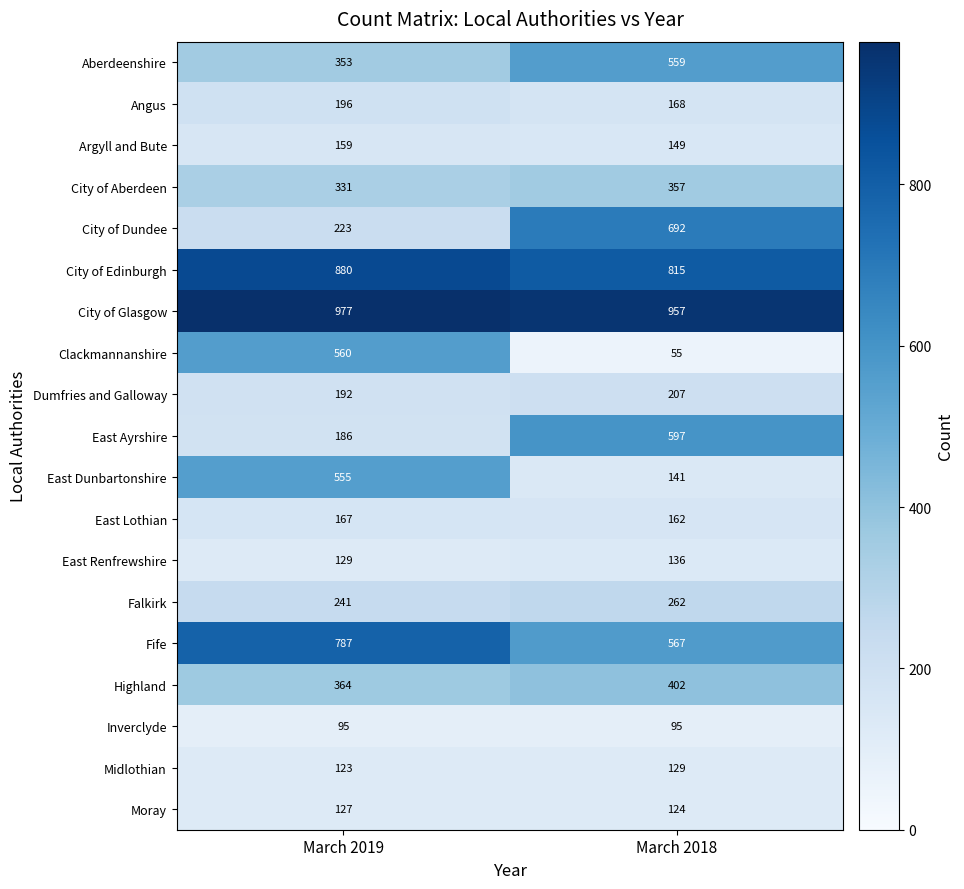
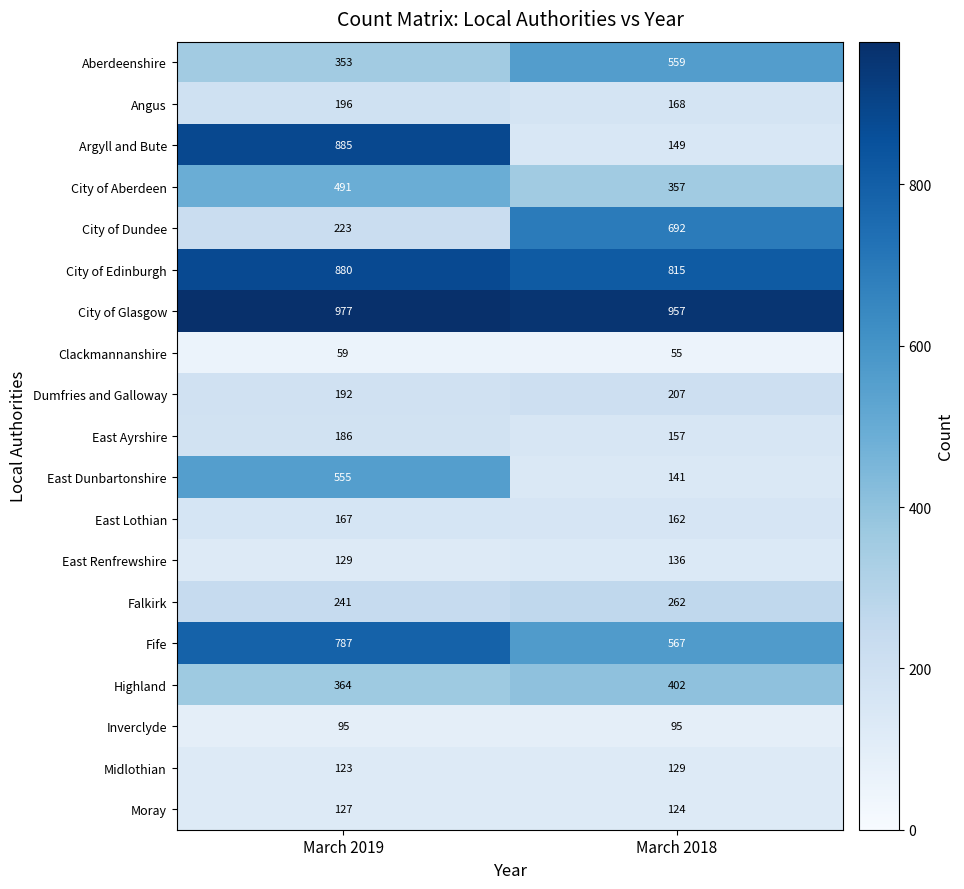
  {
    "Aberdeenshire": {
      "March 2019": 353,
      "March 2018": 559
    },
    "Angus": {
      "March 2019": 196,
      "March 2018": 168
    },
    "Argyll and Bute": {
-     "March 2019": 159,
+     "March 2019": 885,
      "March 2018": 149
    },
    "City of Aberdeen": {
-     "March 2019": 331,
+     "March 2019": 491,
      "March 2018": 357
    },
    "City of Dundee": {
      "March 2019": 223,
      "March 2018": 692
    },
    "City of Edinburgh": {
      "March 2019": 880,
      "March 2018": 815
    },
    "City of Glasgow": {
      "March 2019": 977,
      "March 2018": 957
    },
    "Clackmannanshire": {
-     "March 2019": 560,
+     "March 2019": 59,
      "March 2018": 55
    },
    "Dumfries and Galloway": {
      "March 2019": 192,
      "March 2018": 207
    },
    "East Ayrshire": {
      "March 2019": 186,
-     "March 2018": 597
+     "March 2018": 157
    },
    "East Dunbartonshire": {
      "March 2019": 555,
      "March 2018": 141
    },
    "East Lothian": {
      "March 2019": 167,
      "March 2018": 162
    },
    "East Renfrewshire": {
      "March 2019": 129,
      "March 2018": 136
    },
    "Falkirk": {
      "March 2019": 241,
      "March 2018": 262
    },
    "Fife": {
      "March 2019": 787,
      "March 2018": 567
    },
    "Highland": {
      "March 2019": 364,
      "March 2018": 402
    },
    "Inverclyde": {
      "March 2019": 95,
      "March 2018": 95
    },
    "Midlothian": {
      "March 2019": 123,
      "March 2018": 129
    },
    "Moray": {
      "March 2019": 127,
      "March 2018": 124
    }
  }
